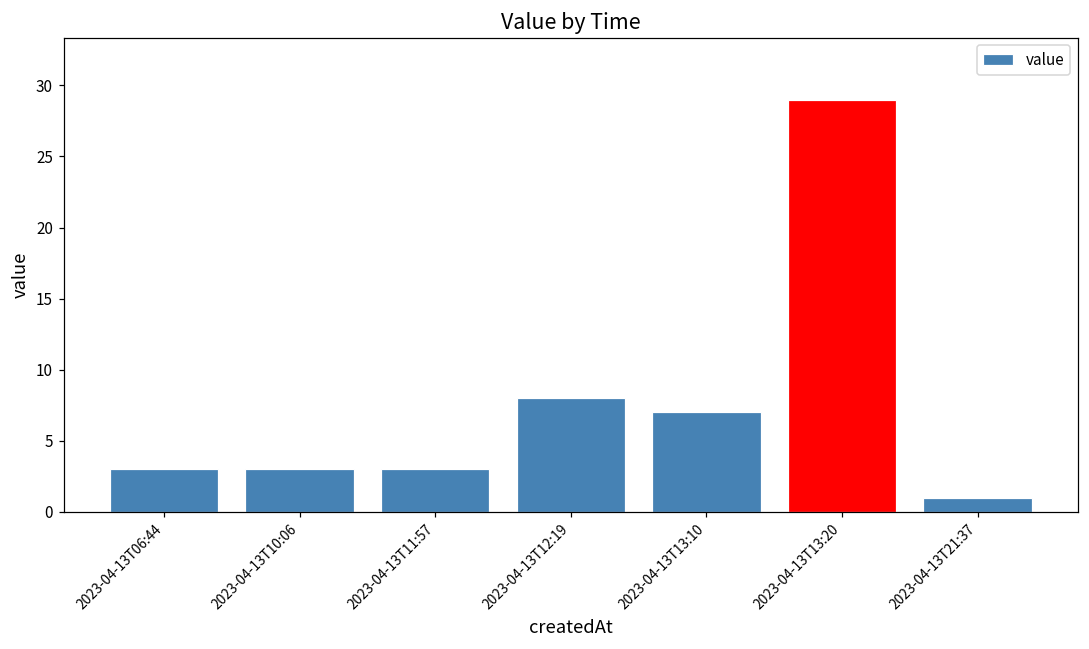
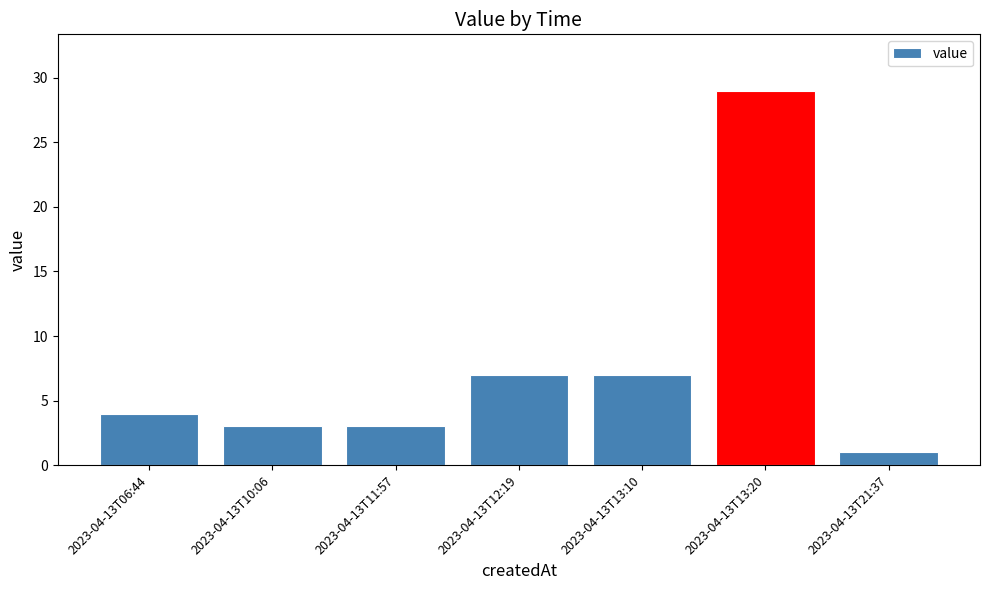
  {
-   "2023-04-13T06:44": 3,
+   "2023-04-13T06:44": 4,
    "2023-04-13T10:06": 3,
    "2023-04-13T11:57": 3,
-   "2023-04-13T12:19": 8,
+   "2023-04-13T12:19": 7,
    "2023-04-13T13:10": 7,
    "2023-04-13T13:20": 29,
    "2023-04-13T21:37": 1
  }
